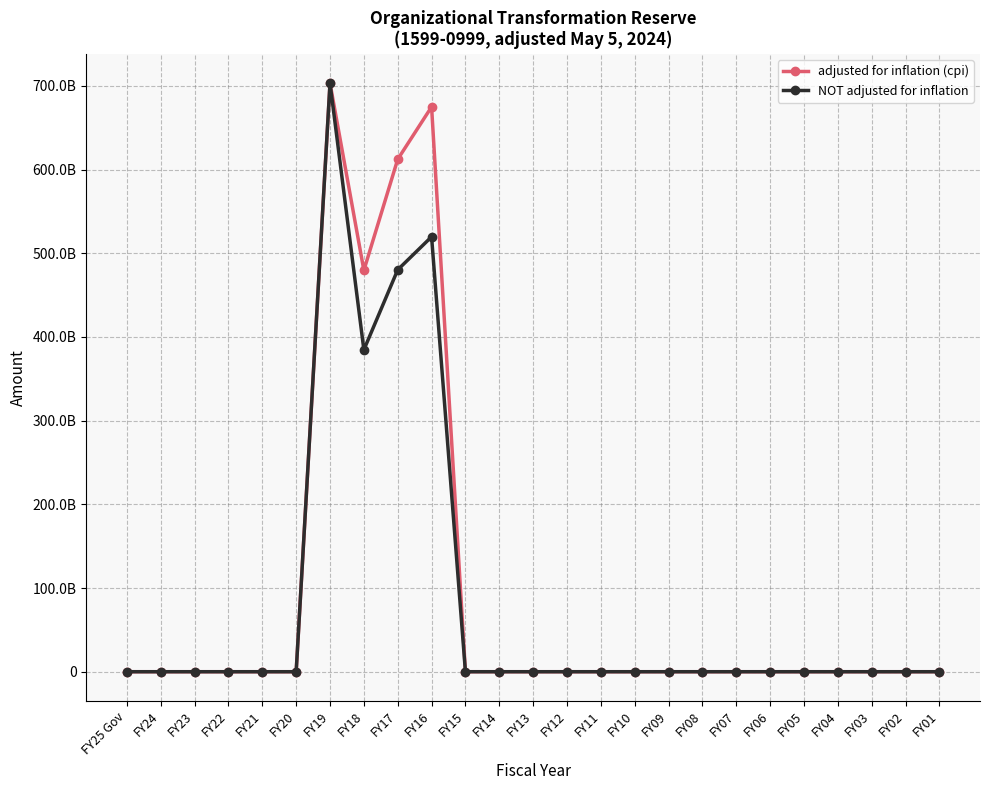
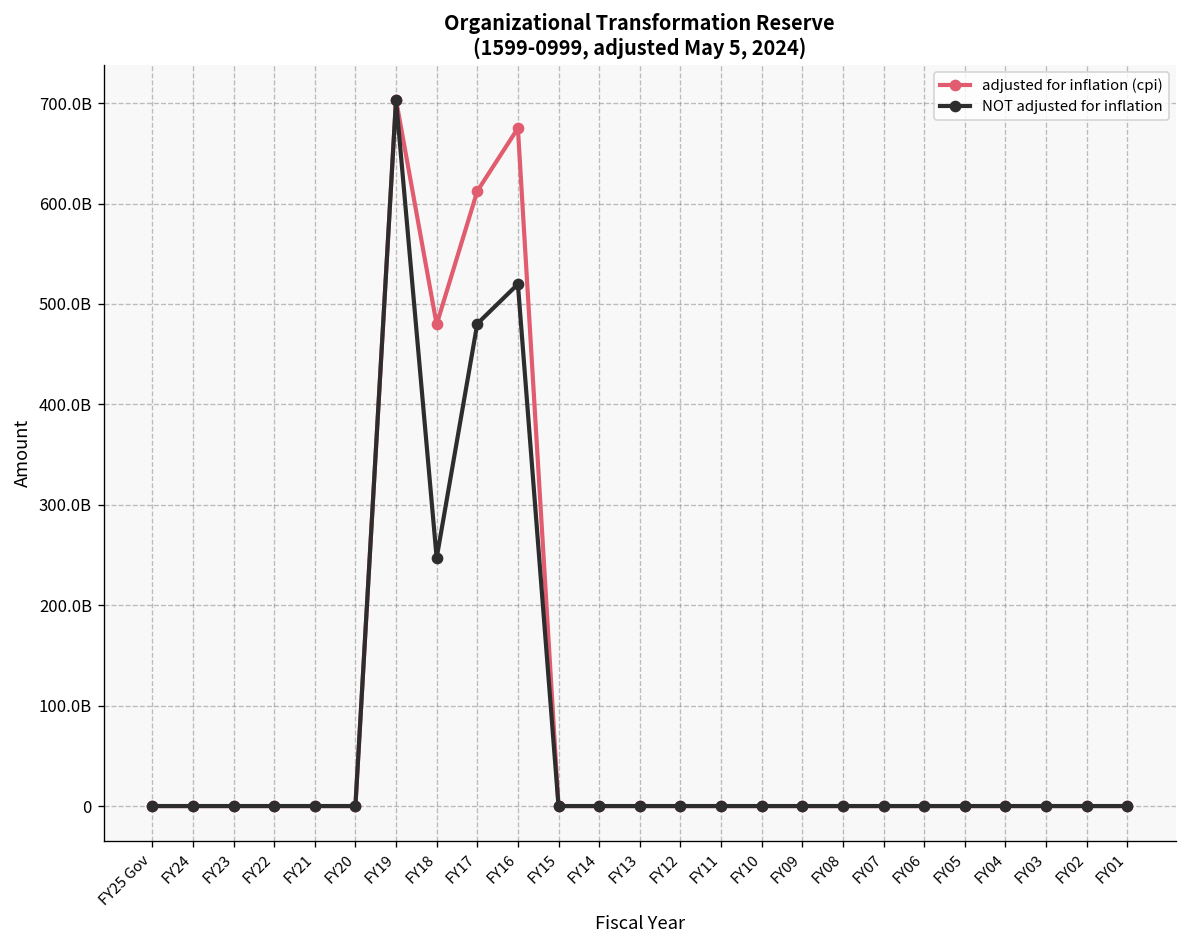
  {
    "adjusted for inflation (cpi)": {
      "FY18": 480000000000,
      "FY17": 610000000000,
      "FY16": 670000000000
    },
    "NOT adjusted for inflation": {
-     "FY18": 380000000000,
+     "FY18": 250000000000,
      "FY17": 480000000000,
      "FY16": 520000000000
    }
  }
